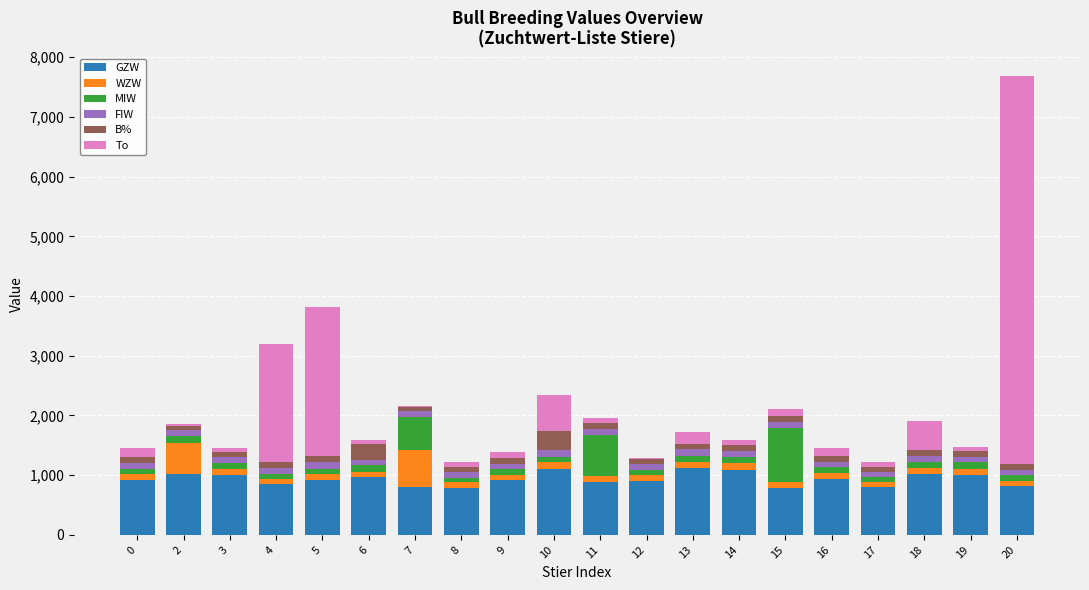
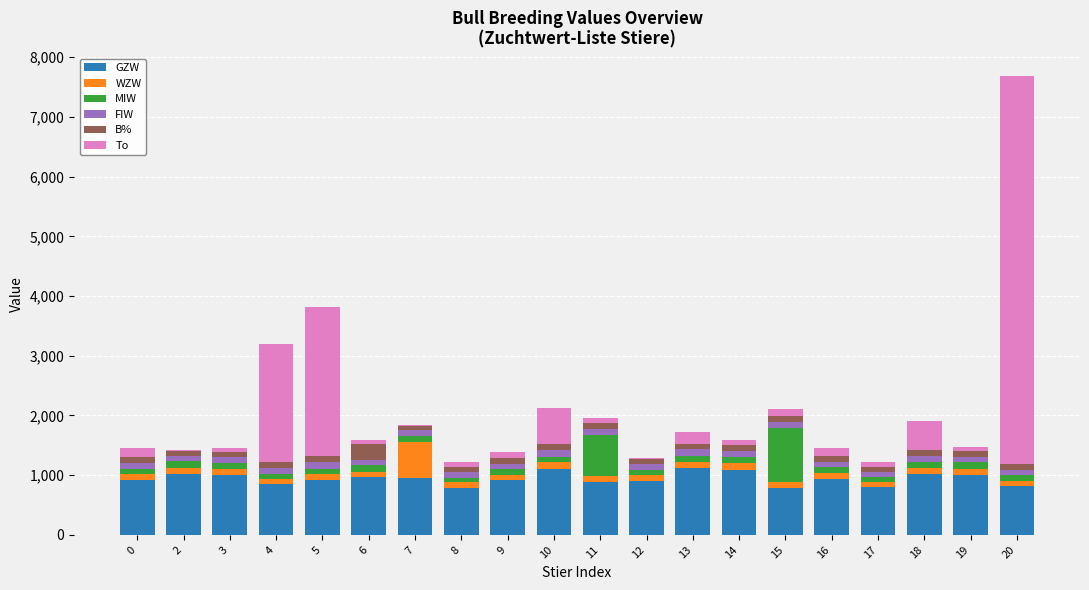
  {
    "GZW": {
      "0": "900",
      "2": "1,000",
      "3": "1,000",
      "4": "900",
      "5": "900",
      "6": "1,000",
-     "7": "800",
+     "7": "900",
      "8": "800",
      "9": "900",
      "10": "1,100",
      "11": "900",
      "12": "900",
      "13": "1,100",
      "14": "1,100",
      "15": "800",
      "16": "900",
      "17": "800",
      "18": "1,000",
      "19": "1,000",
      "20": "800"
    },
    "WZW": {
      "0": "100",
-     "2": "500",
+     "2": "100",
      "3": "100",
      "4": "100",
      "5": "100",
      "6": "100",
      "7": "600",
      "8": "100",
      "9": "100",
      "10": "100",
      "11": "100",
      "12": "100",
      "13": "100",
      "14": "100",
      "15": "100",
      "16": "100",
      "17": "100",
      "18": "100",
      "19": "100",
      "20": "100"
    },
    "MIW": {
      "0": "100",
      "2": "100",
      "3": "100",
      "4": "100",
      "5": "100",
      "6": "100",
-     "7": "500",
+     "7": "100",
      "8": "100",
      "9": "100",
      "10": "100",
      "11": "700",
      "12": "100",
      "13": "100",
      "14": "100",
      "15": "900",
      "16": "100",
      "17": "100",
      "18": "100",
      "19": "100",
      "20": "100"
    },
    "FIW": {
      "0": "100",
      "2": "100",
      "3": "100",
      "4": "100",
      "5": "100",
      "6": "100",
      "7": "100",
      "8": "100",
      "9": "100",
      "10": "100",
      "11": "100",
      "12": "100",
      "13": "100",
      "14": "100",
      "15": "100",
      "16": "100",
      "17": "100",
      "18": "100",
      "19": "100",
      "20": "100"
    },
    "B%": {
      "0": "100",
      "2": "100",
      "3": "100",
      "4": "100",
      "5": "100",
      "6": "300",
      "7": "100",
      "8": "100",
      "9": "100",
-     "10": "300",
+     "10": "100",
      "11": "100",
      "12": "100",
      "13": "100",
      "14": "100",
      "15": "100",
      "16": "100",
      "17": "100",
      "18": "100",
      "19": "100",
      "20": "100"
    },
    "To": {
      "0": "100",
      "3": "100",
      "4": "2,000",
      "5": "2,500",
      "6": "100",
      "8": "100",
      "9": "100",
      "10": "600",
      "11": "100",
      "13": "200",
      "14": "100",
      "15": "100",
      "16": "100",
      "17": "100",
      "18": "500",
      "19": "100",
      "20": "6,500"
    }
  }
